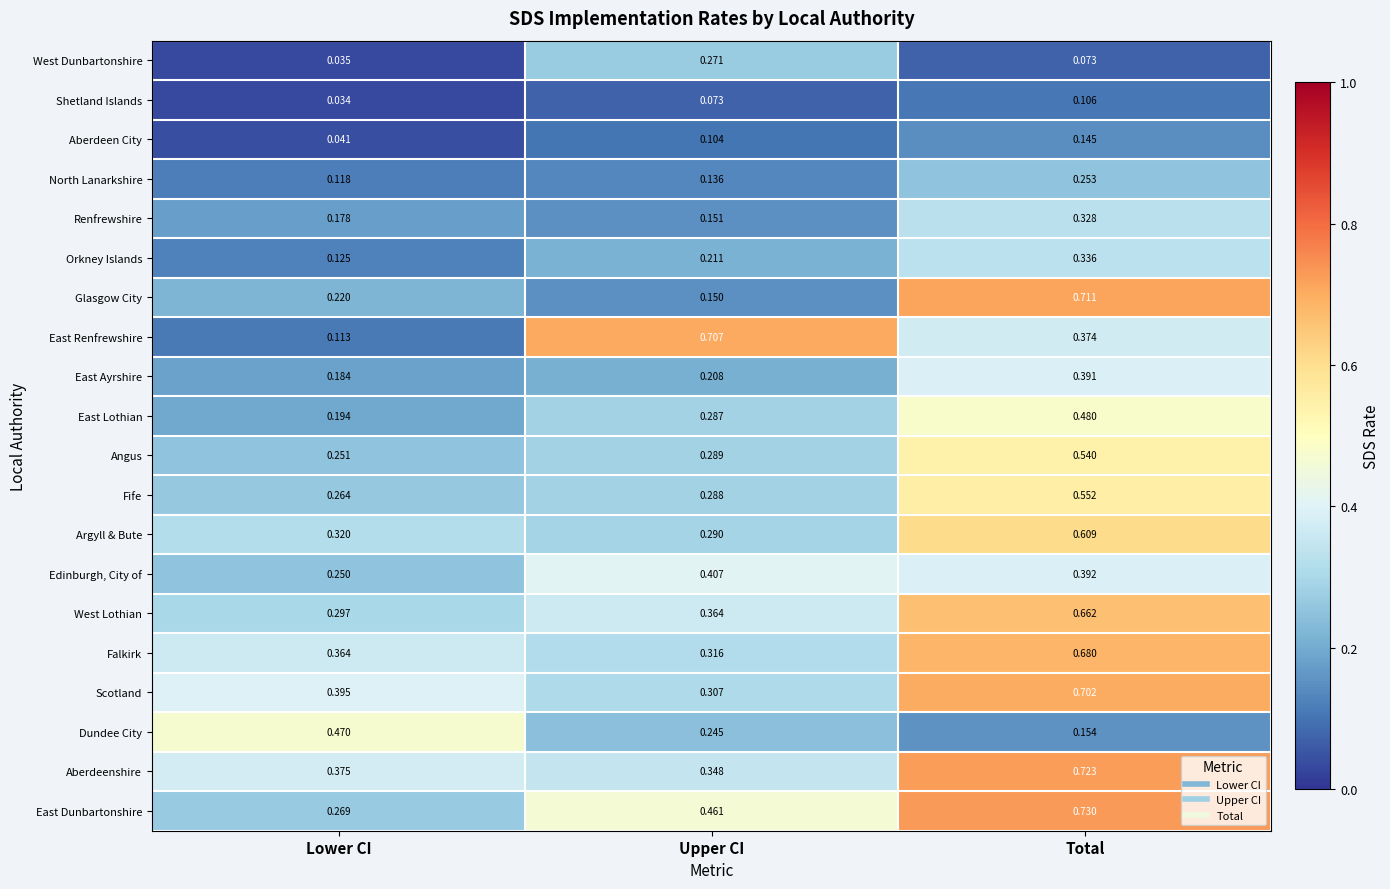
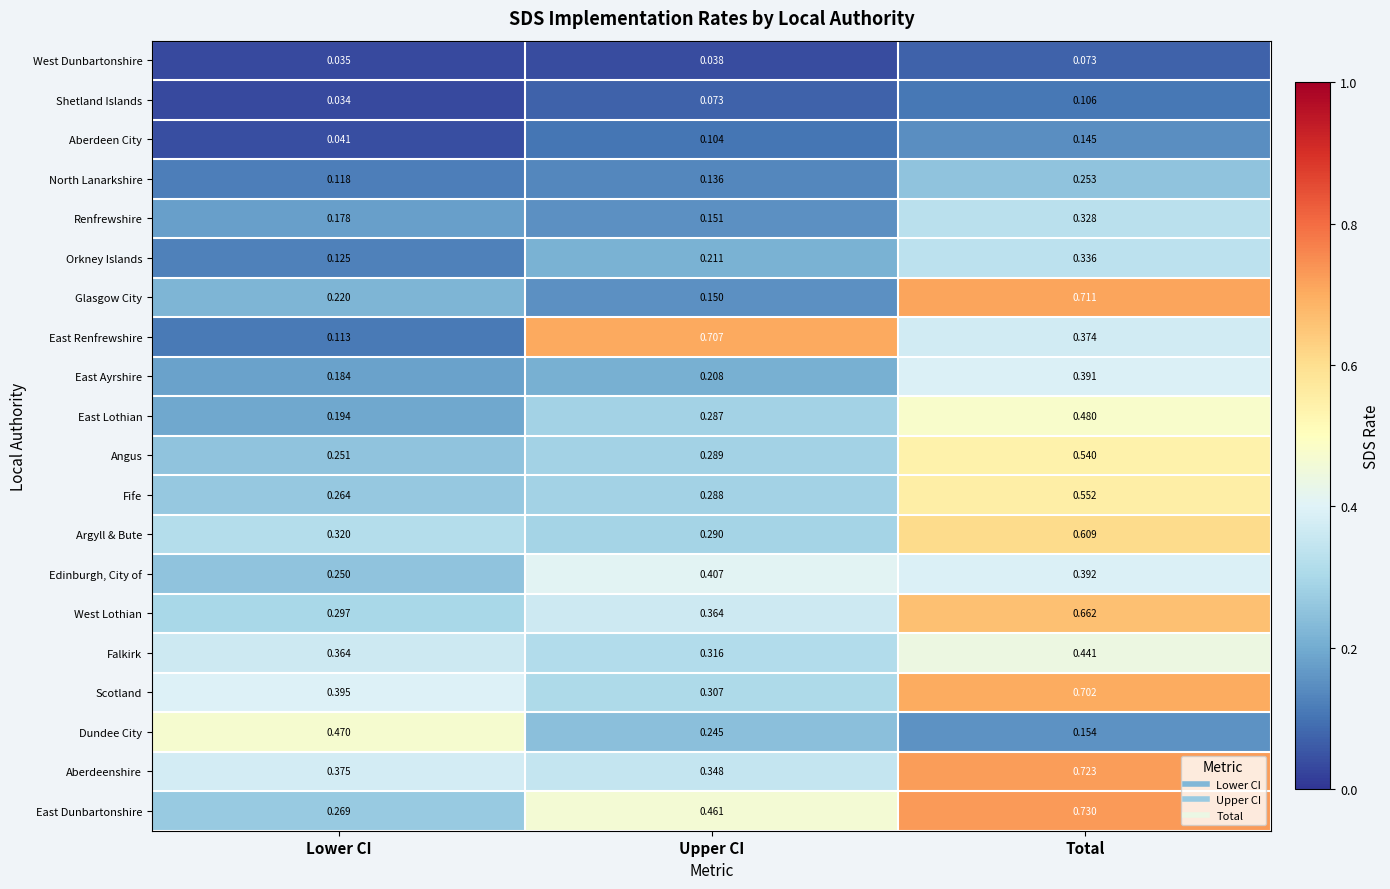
  {
    "West Dunbartonshire": {
      "Lower CI": 0.035,
-     "Upper CI": 0.271,
+     "Upper CI": 0.038,
      "Total": 0.073
    },
    "Shetland Islands": {
      "Lower CI": 0.034,
      "Upper CI": 0.073,
      "Total": 0.106
    },
    "Aberdeen City": {
      "Lower CI": 0.041,
      "Upper CI": 0.104,
      "Total": 0.145
    },
    "North Lanarkshire": {
      "Lower CI": 0.118,
      "Upper CI": 0.136,
      "Total": 0.253
    },
    "Renfrewshire": {
      "Lower CI": 0.178,
      "Upper CI": 0.151,
      "Total": 0.328
    },
    "Orkney Islands": {
      "Lower CI": 0.125,
      "Upper CI": 0.211,
      "Total": 0.336
    },
    "Glasgow City": {
      "Lower CI": 0.220,
      "Upper CI": 0.150,
      "Total": 0.711
    },
    "East Renfrewshire": {
      "Lower CI": 0.113,
      "Upper CI": 0.707,
      "Total": 0.374
    },
    "East Ayrshire": {
      "Lower CI": 0.184,
      "Upper CI": 0.208,
      "Total": 0.391
    },
    "East Lothian": {
      "Lower CI": 0.194,
      "Upper CI": 0.287,
      "Total": 0.480
    },
    "Angus": {
      "Lower CI": 0.251,
      "Upper CI": 0.289,
      "Total": 0.540
    },
    "Fife": {
      "Lower CI": 0.264,
      "Upper CI": 0.288,
      "Total": 0.552
    },
    "Argyll & Bute": {
      "Lower CI": 0.320,
      "Upper CI": 0.290,
      "Total": 0.609
    },
    "Edinburgh, City of": {
      "Lower CI": 0.250,
      "Upper CI": 0.407,
      "Total": 0.392
    },
    "West Lothian": {
      "Lower CI": 0.297,
      "Upper CI": 0.364,
      "Total": 0.662
    },
    "Falkirk": {
      "Lower CI": 0.364,
      "Upper CI": 0.316,
-     "Total": 0.680
+     "Total": 0.441
    },
    "Scotland": {
      "Lower CI": 0.395,
      "Upper CI": 0.307,
      "Total": 0.702
    },
    "Dundee City": {
      "Lower CI": 0.470,
      "Upper CI": 0.245,
      "Total": 0.154
    },
    "Aberdeenshire": {
      "Lower CI": 0.375,
      "Upper CI": 0.348,
      "Total": 0.723
    },
    "East Dunbartonshire": {
      "Lower CI": 0.269,
      "Upper CI": 0.461,
      "Total": 0.730
    }
  }
